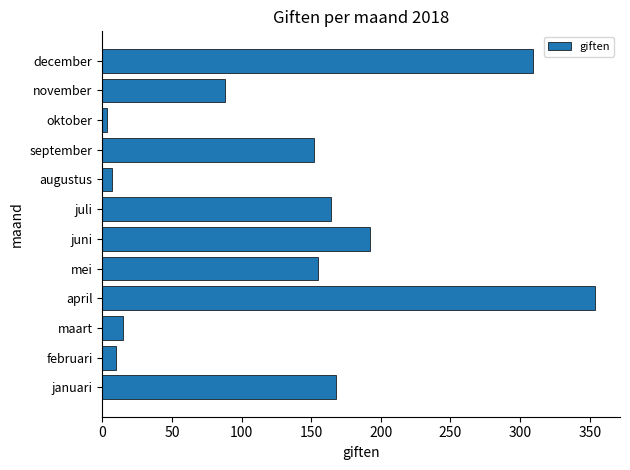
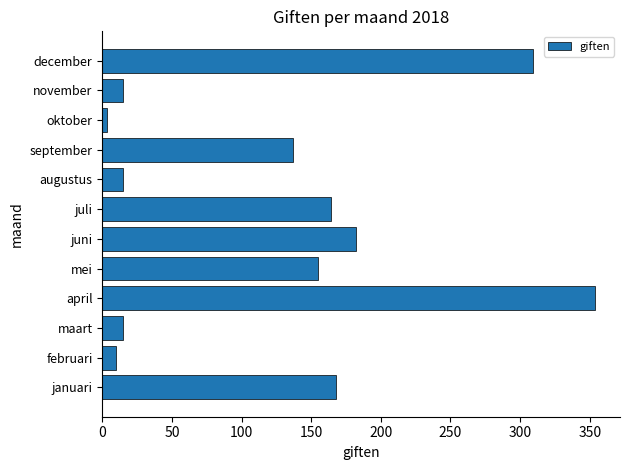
  {
    "december": 309,
-   "november": 88,
+   "november": 15,
    "oktober": 3,
-   "september": 152,
-   "augustus": 7,
+   "september": 137,
+   "augustus": 15,
    "juli": 164,
-   "juni": 192,
+   "juni": 182,
    "mei": 155,
    "april": 354,
    "maart": 15,
    "februari": 10,
    "januari": 168
  }
